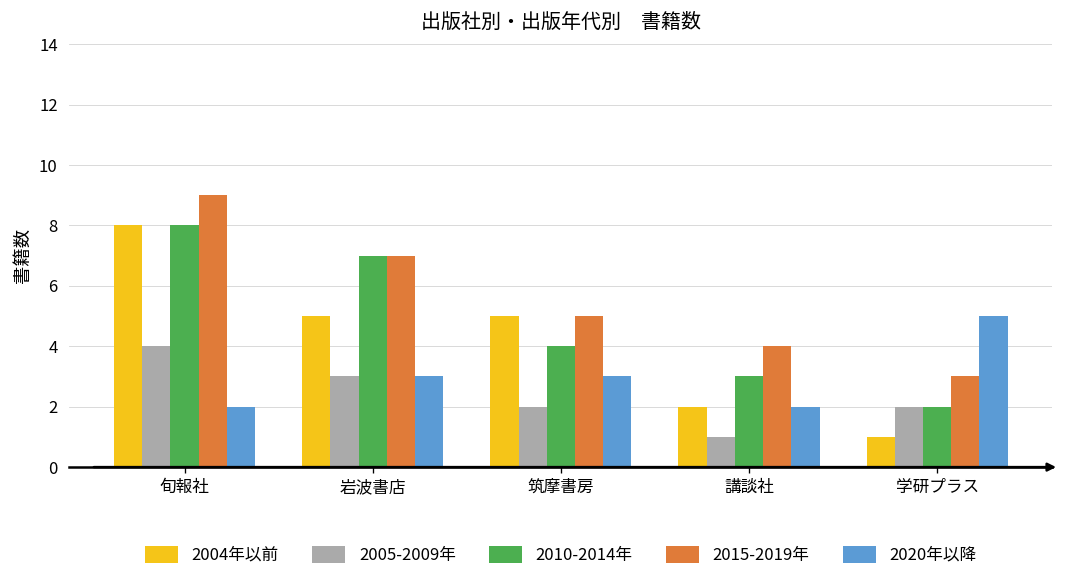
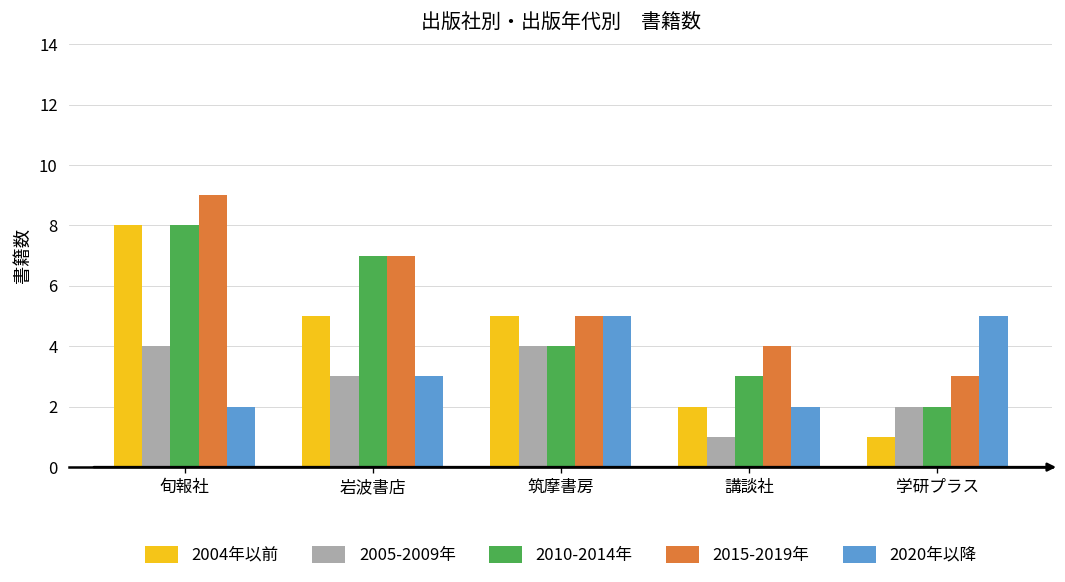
  {
    "2004年以前": {
      "旬報社": 8,
      "岩波書店": 5,
      "筑摩書房": 5,
      "講談社": 2,
      "学研プラス": 1
    },
    "2005-2009年": {
      "旬報社": 4,
      "岩波書店": 3,
-     "筑摩書房": 2,
+     "筑摩書房": 4,
      "講談社": 1,
      "学研プラス": 2
    },
    "2010-2014年": {
      "旬報社": 8,
      "岩波書店": 7,
      "筑摩書房": 4,
      "講談社": 3,
      "学研プラス": 2
    },
    "2015-2019年": {
      "旬報社": 9,
      "岩波書店": 7,
      "筑摩書房": 5,
      "講談社": 4,
      "学研プラス": 3
    },
    "2020年以降": {
      "旬報社": 2,
      "岩波書店": 3,
-     "筑摩書房": 3,
+     "筑摩書房": 5,
      "講談社": 2,
      "学研プラス": 5
    }
  }
